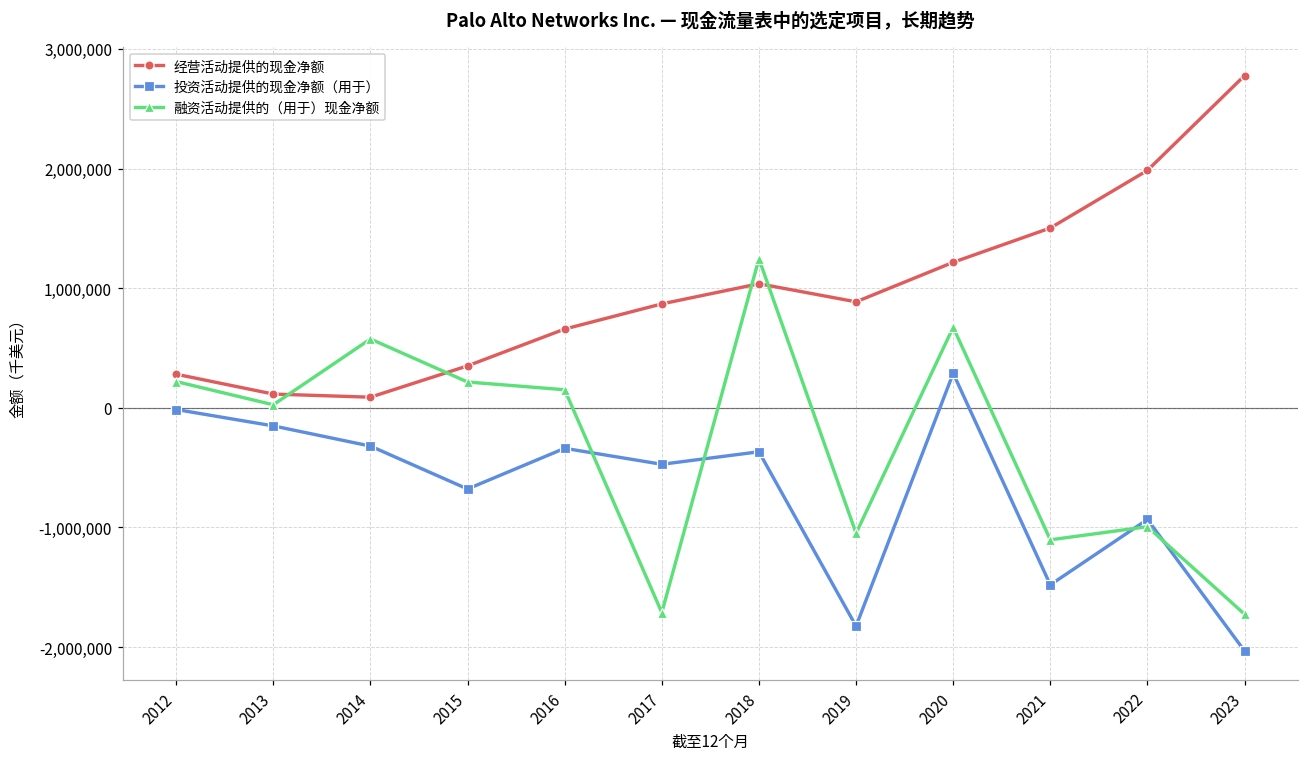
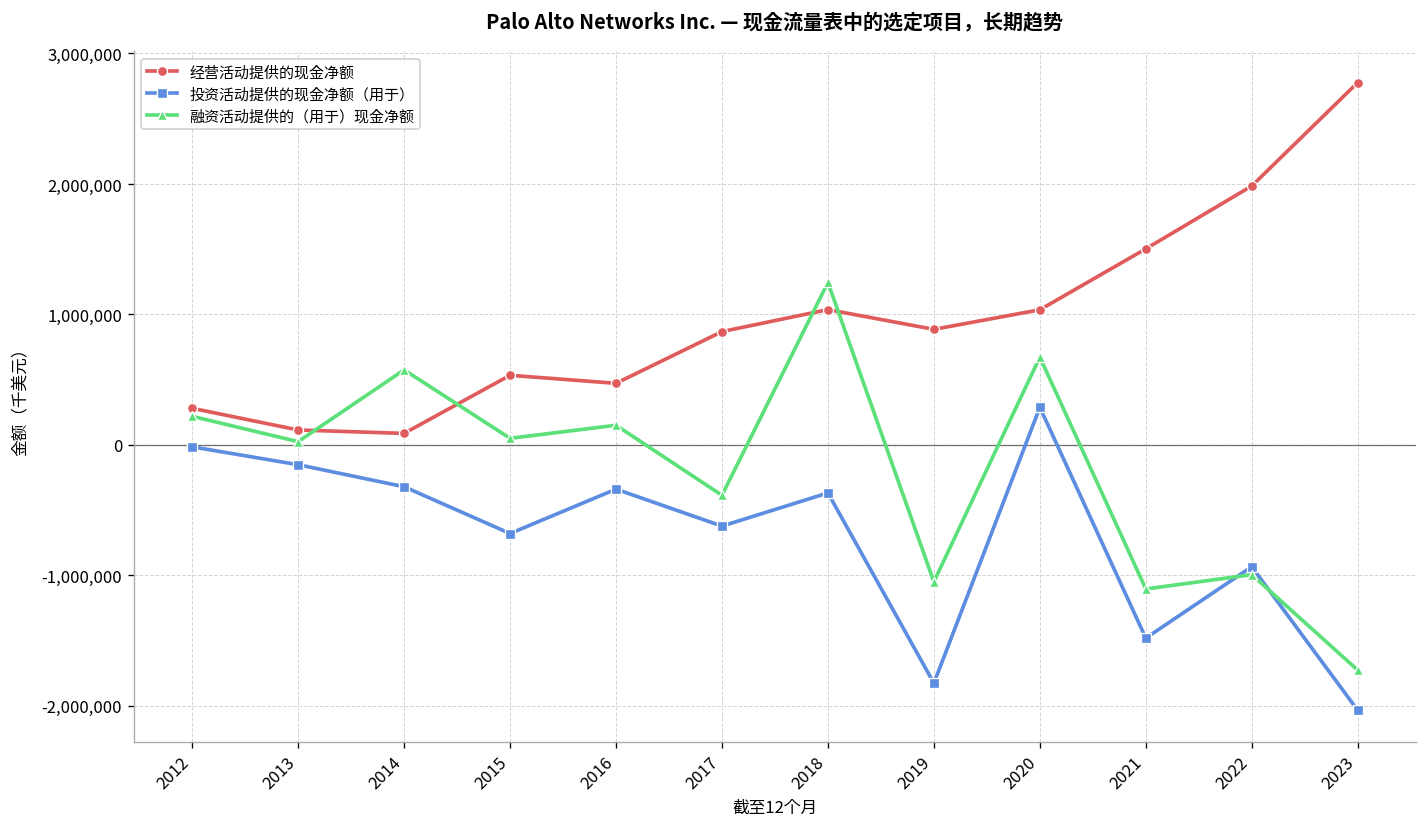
  {
    "经营活动提供的现金净额": {
      "2012": "280,000",
      "2013": "110,000",
      "2014": "90,000",
-     "2015": "350,000",
-     "2016": "660,000",
+     "2015": "530,000",
+     "2016": "470,000",
      "2017": "870,000",
      "2018": "1,040,000",
      "2019": "890,000",
-     "2020": "1,220,000",
+     "2020": "1,040,000",
      "2021": "1,500,000",
      "2022": "1,980,000",
      "2023": "2,780,000"
    },
    "投资活动提供的现金净额（用于）": {
      "2012": "-10,000",
      "2013": "-150,000",
      "2014": "-320,000",
      "2015": "-680,000",
      "2016": "-340,000",
-     "2017": "-470,000",
+     "2017": "-620,000",
      "2018": "-370,000",
      "2019": "-1,830,000",
      "2020": "290,000",
      "2021": "-1,480,000",
      "2022": "-930,000",
      "2023": "-2,030,000"
    },
    "融资活动提供的（用于）现金净额": {
      "2012": "220,000",
      "2013": "30,000",
      "2014": "580,000",
-     "2015": "220,000",
+     "2015": "50,000",
      "2016": "150,000",
-     "2017": "-1,710,000",
+     "2017": "-390,000",
      "2018": "1,250,000",
      "2019": "-1,050,000",
      "2020": "670,000",
      "2021": "-1,100,000",
      "2022": "-990,000",
      "2023": "-1,730,000"
    }
  }
